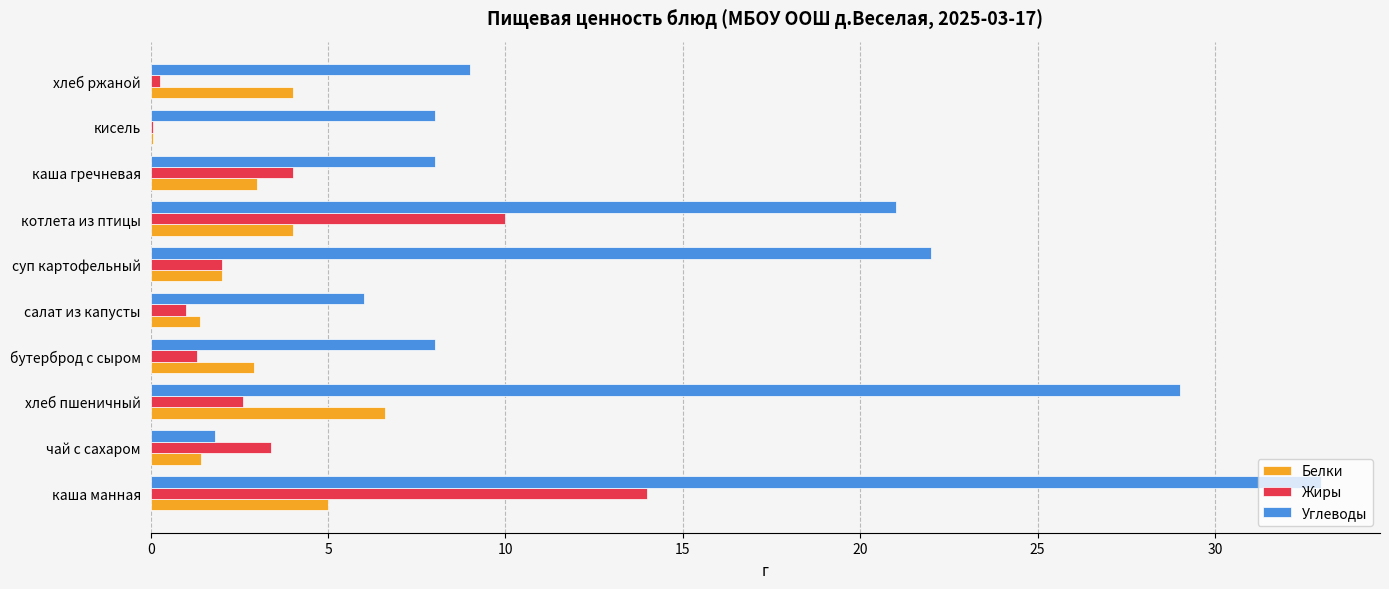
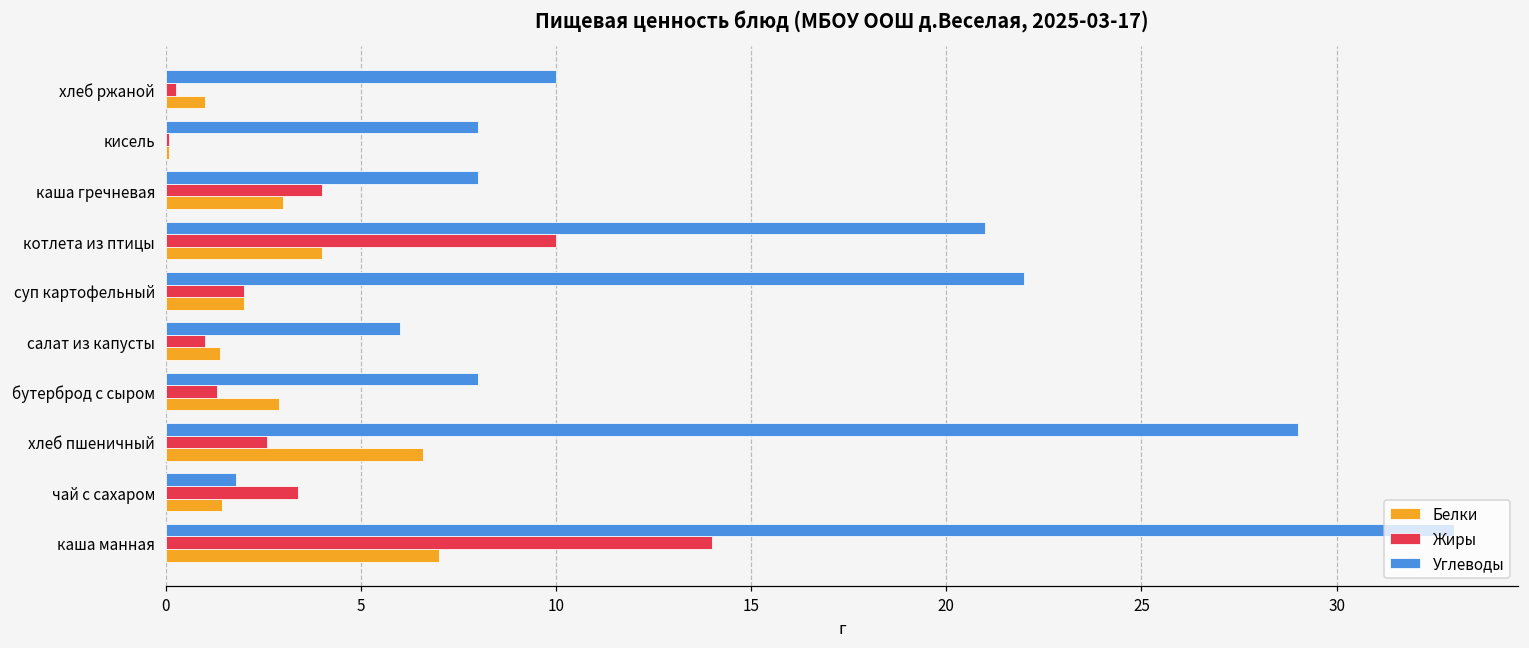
  {
    "Белки": {
-     "хлеб ржаной": 4,
+     "хлеб ржаной": 1,
      "каша гречневая": 3,
      "котлета из птицы": 4,
      "суп картофельный": 2,
      "салат из капусты": 1.4,
      "бутерброд с сыром": 2.9,
      "хлеб пшеничный": 6.6,
      "чай с сахаром": 1.4,
-     "каша манная": 5
+     "каша манная": 7
    },
    "Жиры": {
      "хлеб ржаной": 0.3,
      "каша гречневая": 4,
      "котлета из птицы": 10,
      "суп картофельный": 2,
      "салат из капусты": 1,
      "бутерброд с сыром": 1.3,
      "хлеб пшеничный": 2.6,
      "чай с сахаром": 3.4,
      "каша манная": 14
    },
    "Углеводы": {
-     "хлеб ржаной": 9,
+     "хлеб ржаной": 10,
      "кисель": 8,
      "каша гречневая": 8,
      "котлета из птицы": 21,
      "суп картофельный": 22,
      "салат из капусты": 6,
      "бутерброд с сыром": 8,
      "хлеб пшеничный": 29,
      "чай с сахаром": 1.8
    }
  }
